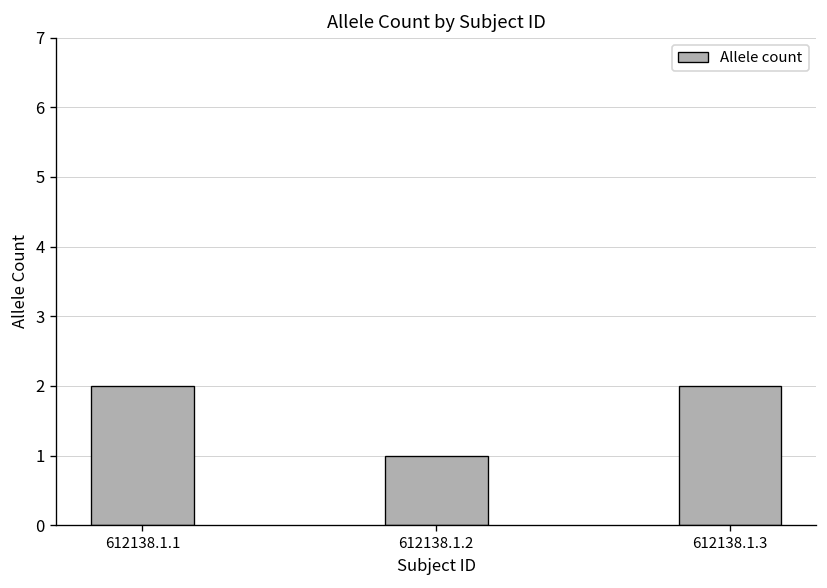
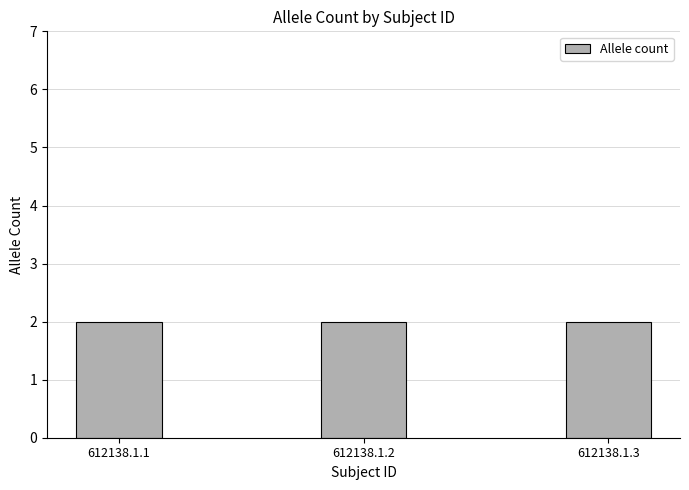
  {
    "612138.1.1": 2,
-   "612138.1.2": 1,
+   "612138.1.2": 2,
    "612138.1.3": 2
  }
